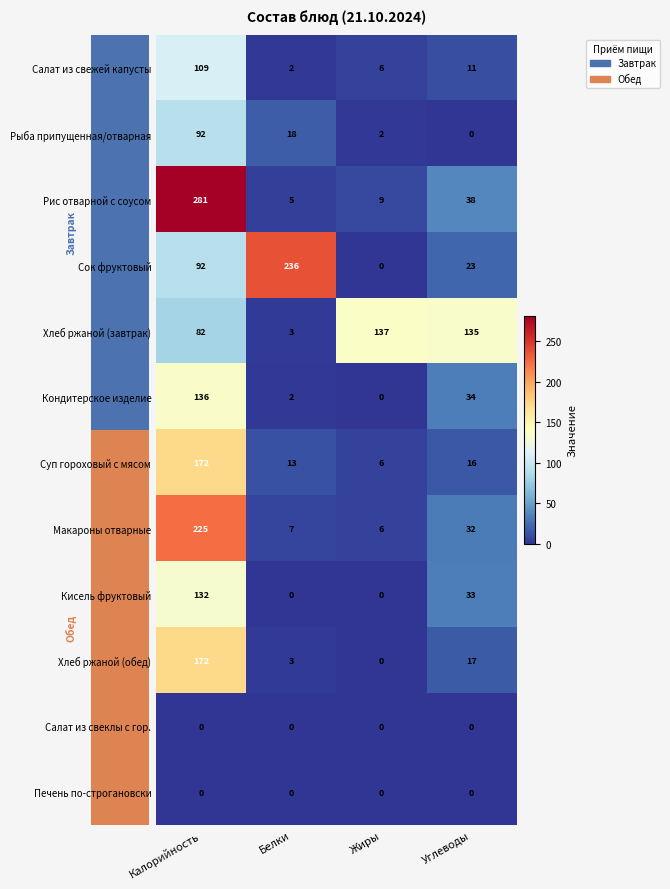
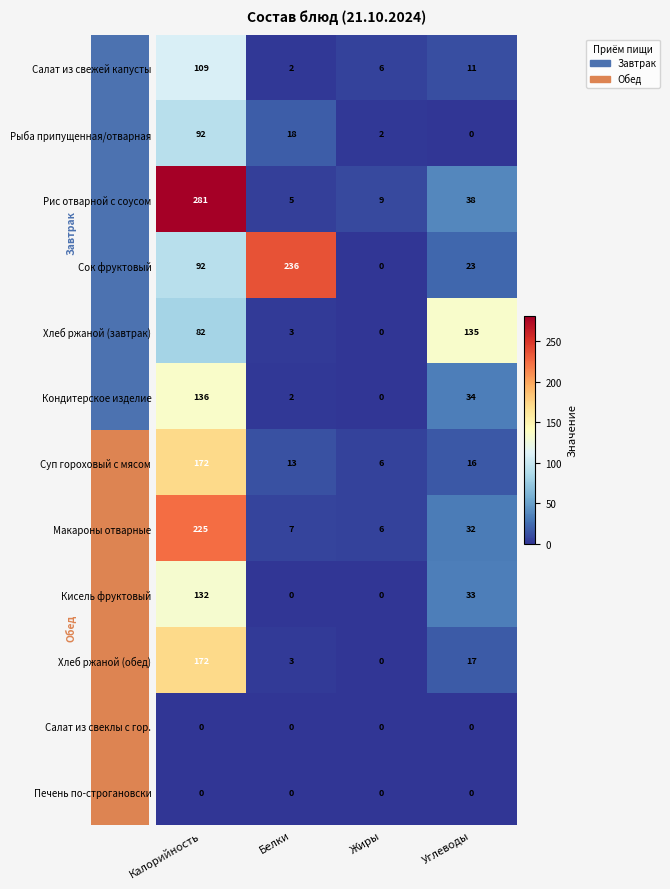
  {
    "Салат из свежей капусты": {
      "Калорийность": 109,
      "Белки": 2,
      "Жиры": 6,
      "Углеводы": 11
    },
    "Рыба припущенная/отварная": {
      "Калорийность": 92,
      "Белки": 18,
      "Жиры": 2,
      "Углеводы": 0
    },
    "Рис отварной с соусом": {
      "Калорийность": 281,
      "Белки": 5,
      "Жиры": 9,
      "Углеводы": 38
    },
    "Сок фруктовый": {
      "Калорийность": 92,
      "Белки": 236,
      "Жиры": 0,
      "Углеводы": 23
    },
    "Хлеб ржаной (завтрак)": {
      "Калорийность": 82,
      "Белки": 3,
-     "Жиры": 137,
+     "Жиры": 0,
      "Углеводы": 135
    },
    "Кондитерское изделие": {
      "Калорийность": 136,
      "Белки": 2,
      "Жиры": 0,
      "Углеводы": 34
    },
    "Суп гороховый с мясом": {
      "Калорийность": 172,
      "Белки": 13,
      "Жиры": 6,
      "Углеводы": 16
    },
    "Макароны отварные": {
      "Калорийность": 225,
      "Белки": 7,
      "Жиры": 6,
      "Углеводы": 32
    },
    "Кисель фруктовый": {
      "Калорийность": 132,
      "Белки": 0,
      "Жиры": 0,
      "Углеводы": 33
    },
    "Хлеб ржаной (обед)": {
      "Калорийность": 172,
      "Белки": 3,
      "Жиры": 0,
      "Углеводы": 17
    },
    "Салат из свеклы с гор.": {
      "Калорийность": 0,
      "Белки": 0,
      "Жиры": 0,
      "Углеводы": 0
    },
    "Печень по-строгановски": {
      "Калорийность": 0,
      "Белки": 0,
      "Жиры": 0,
      "Углеводы": 0
    }
  }
